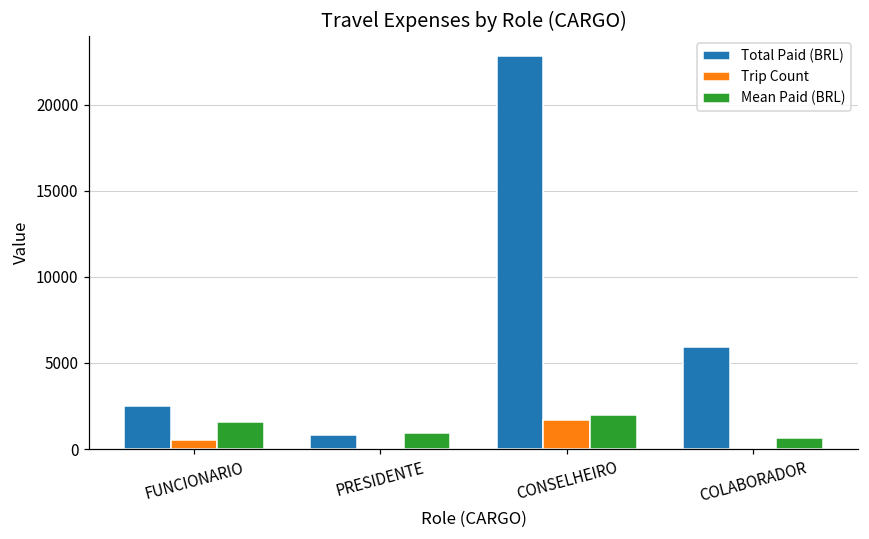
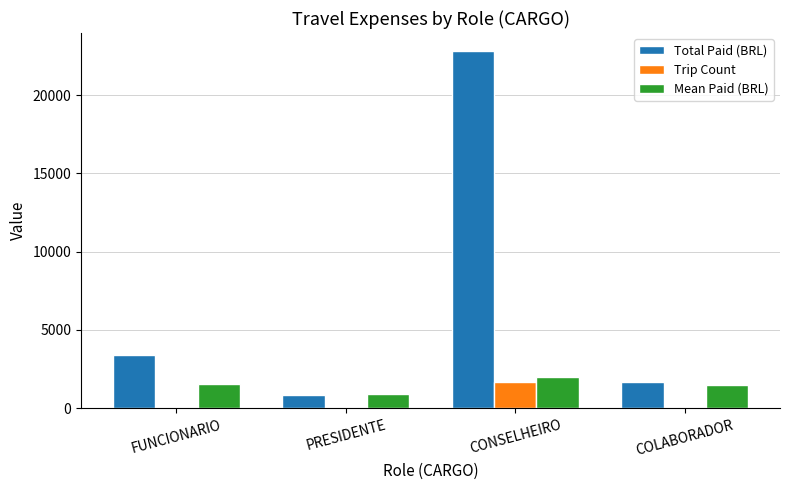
  {
    "Total Paid (BRL)": {
-     "FUNCIONARIO": 2500,
+     "FUNCIONARIO": 3400,
      "PRESIDENTE": 800,
      "CONSELHEIRO": 22800,
-     "COLABORADOR": 5900
+     "COLABORADOR": 1700
    },
    "Trip Count": {
-     "FUNCIONARIO": 500,
+     "FUNCIONARIO": 0,
      "CONSELHEIRO": 1700
    },
    "Mean Paid (BRL)": {
      "FUNCIONARIO": 1600,
      "PRESIDENTE": 900,
      "CONSELHEIRO": 2000,
-     "COLABORADOR": 600
+     "COLABORADOR": 1500
    }
  }
